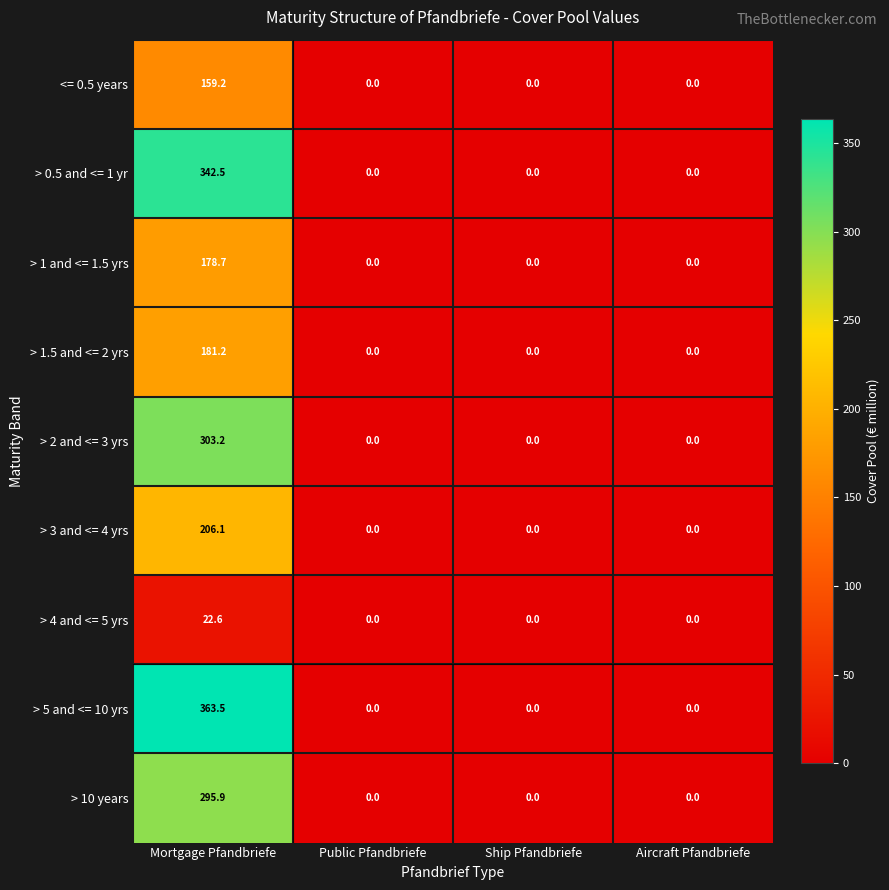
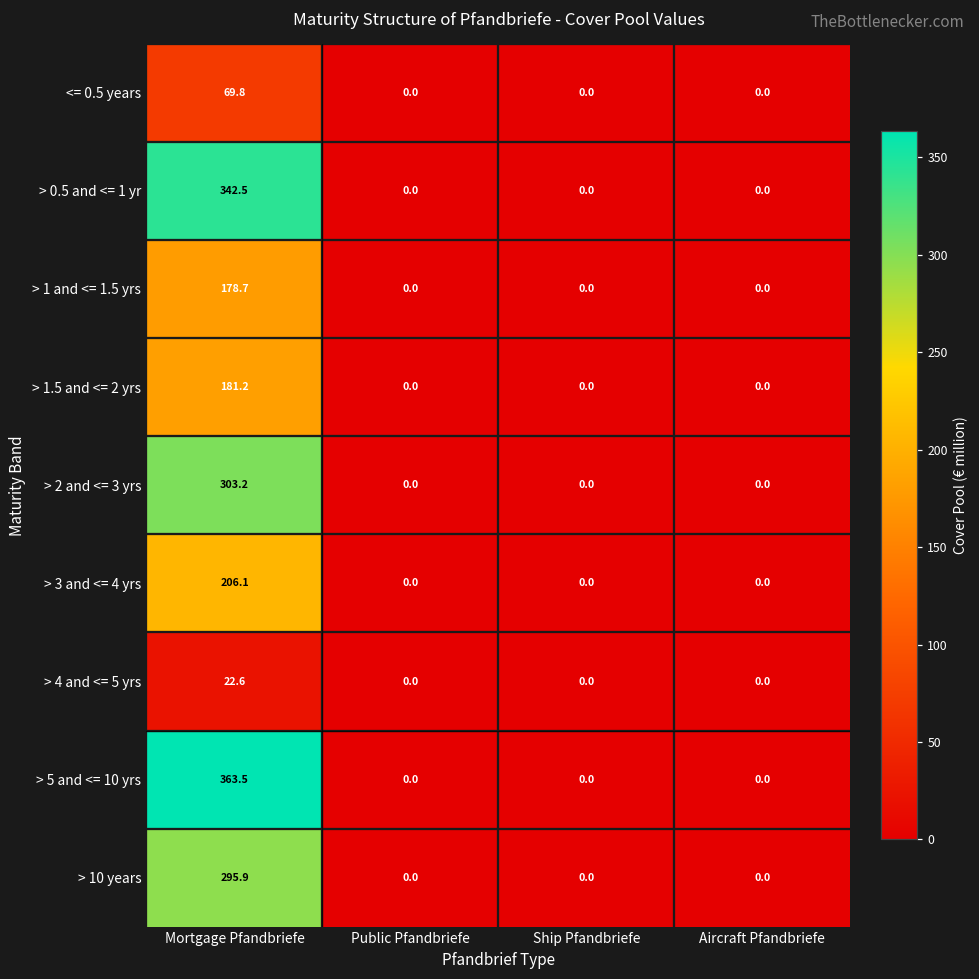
  {
    "<= 0.5 years": {
-     "Mortgage Pfandbriefe": 159.2,
+     "Mortgage Pfandbriefe": 69.8,
      "Public Pfandbriefe": 0.0,
      "Ship Pfandbriefe": 0.0,
      "Aircraft Pfandbriefe": 0.0
    },
    "> 0.5 and <= 1 yr": {
      "Mortgage Pfandbriefe": 342.5,
      "Public Pfandbriefe": 0.0,
      "Ship Pfandbriefe": 0.0,
      "Aircraft Pfandbriefe": 0.0
    },
    "> 1 and <= 1.5 yrs": {
      "Mortgage Pfandbriefe": 178.7,
      "Public Pfandbriefe": 0.0,
      "Ship Pfandbriefe": 0.0,
      "Aircraft Pfandbriefe": 0.0
    },
    "> 1.5 and <= 2 yrs": {
      "Mortgage Pfandbriefe": 181.2,
      "Public Pfandbriefe": 0.0,
      "Ship Pfandbriefe": 0.0,
      "Aircraft Pfandbriefe": 0.0
    },
    "> 2 and <= 3 yrs": {
      "Mortgage Pfandbriefe": 303.2,
      "Public Pfandbriefe": 0.0,
      "Ship Pfandbriefe": 0.0,
      "Aircraft Pfandbriefe": 0.0
    },
    "> 3 and <= 4 yrs": {
      "Mortgage Pfandbriefe": 206.1,
      "Public Pfandbriefe": 0.0,
      "Ship Pfandbriefe": 0.0,
      "Aircraft Pfandbriefe": 0.0
    },
    "> 4 and <= 5 yrs": {
      "Mortgage Pfandbriefe": 22.6,
      "Public Pfandbriefe": 0.0,
      "Ship Pfandbriefe": 0.0,
      "Aircraft Pfandbriefe": 0.0
    },
    "> 5 and <= 10 yrs": {
      "Mortgage Pfandbriefe": 363.5,
      "Public Pfandbriefe": 0.0,
      "Ship Pfandbriefe": 0.0,
      "Aircraft Pfandbriefe": 0.0
    },
    "> 10 years": {
      "Mortgage Pfandbriefe": 295.9,
      "Public Pfandbriefe": 0.0,
      "Ship Pfandbriefe": 0.0,
      "Aircraft Pfandbriefe": 0.0
    }
  }
